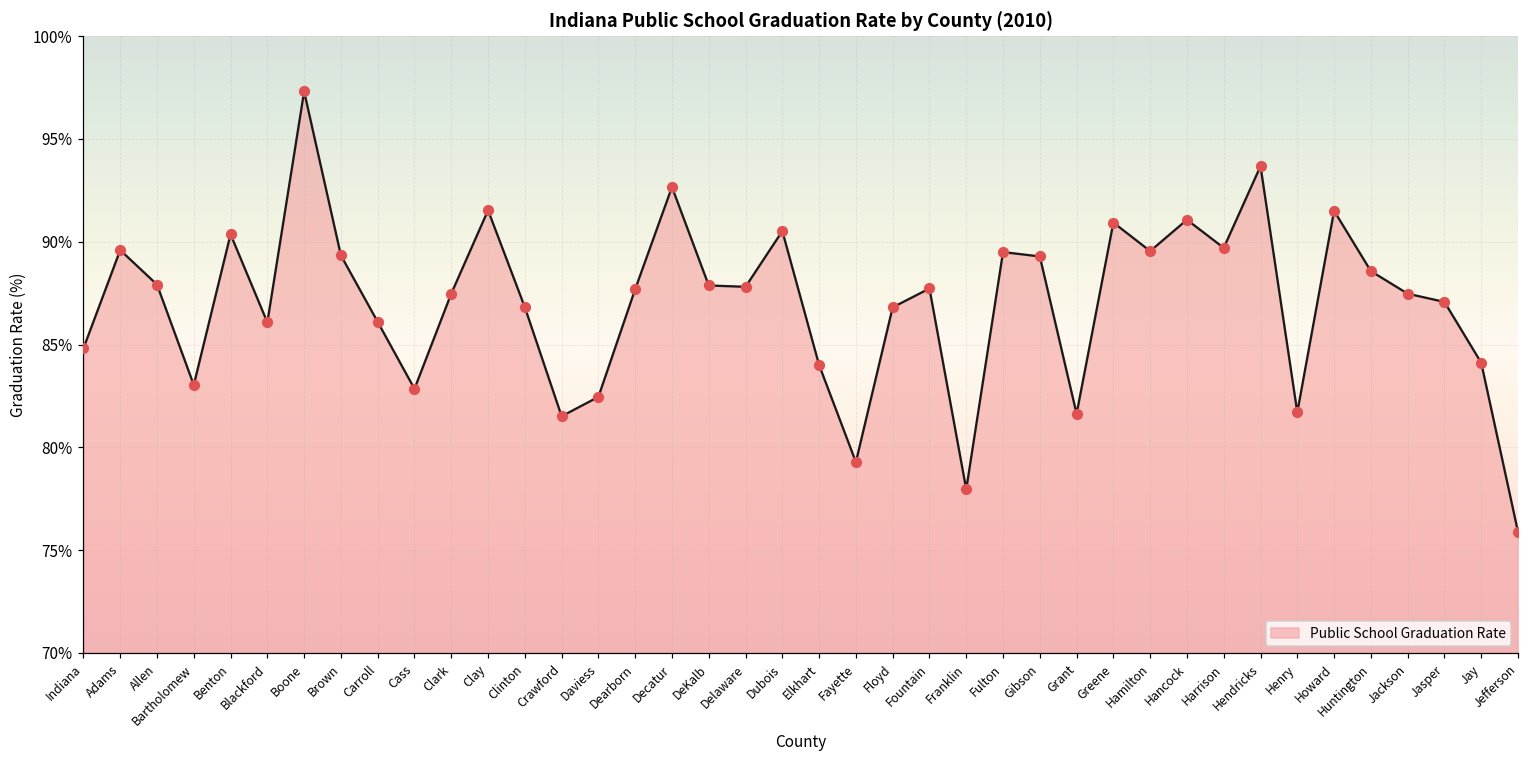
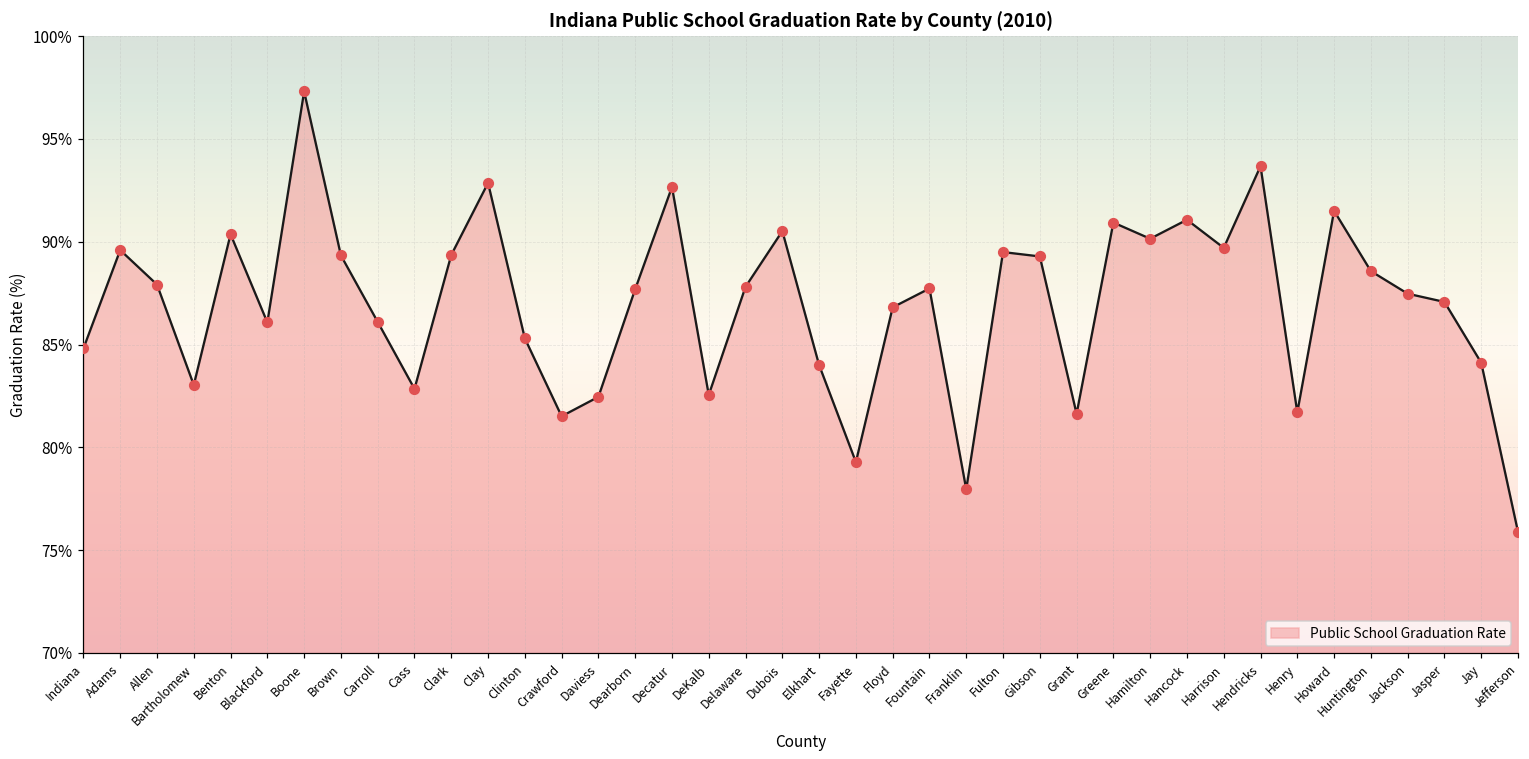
  {
    "Indiana": "84.8%",
    "Adams": "89.6%",
    "Allen": "87.9%",
    "Bartholomew": "83.0%",
    "Benton": "90.4%",
    "Blackford": "86.1%",
    "Boone": "97.3%",
    "Brown": "89.3%",
    "Carroll": "86.1%",
    "Cass": "82.8%",
-   "Clark": "87.5%",
-   "Clay": "91.5%",
-   "Clinton": "86.8%",
+   "Clark": "89.4%",
+   "Clay": "92.9%",
+   "Clinton": "85.3%",
    "Crawford": "81.5%",
    "Daviess": "82.5%",
    "Dearborn": "87.7%",
    "Decatur": "92.7%",
-   "DeKalb": "87.9%",
+   "DeKalb": "82.5%",
    "Delaware": "87.8%",
    "Dubois": "90.5%",
    "Elkhart": "84.0%",
    "Fayette": "79.3%",
    "Floyd": "86.8%",
    "Fountain": "87.7%",
    "Franklin": "78.0%",
    "Fulton": "89.5%",
    "Gibson": "89.3%",
    "Grant": "81.6%",
    "Greene": "90.9%",
-   "Hamilton": "89.5%",
+   "Hamilton": "90.1%",
    "Hancock": "91.1%",
    "Harrison": "89.7%",
    "Hendricks": "93.7%",
    "Henry": "81.7%",
    "Howard": "91.5%",
    "Huntington": "88.6%",
    "Jackson": "87.5%",
    "Jasper": "87.1%",
    "Jay": "84.1%",
    "Jefferson": "75.9%"
  }
